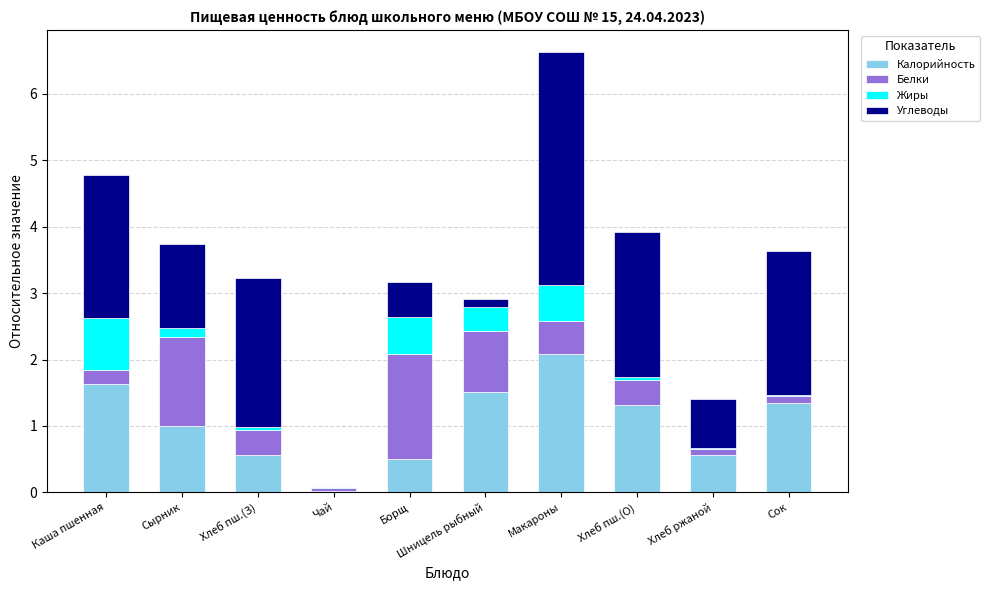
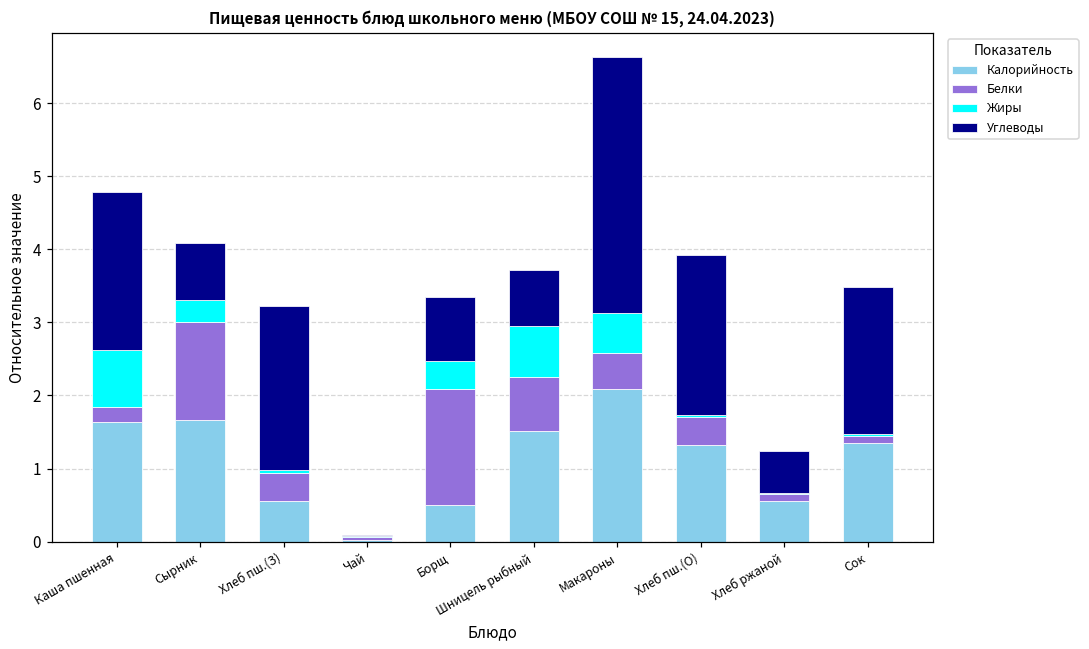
  {
    "Калорийность": {
      "Каша пшенная": 1.6,
-     "Сырник": 1.0,
+     "Сырник": 1.7,
      "Хлеб пш.(З)": 0.6,
      "Борщ": 0.5,
      "Шницель рыбный": 1.5,
      "Макароны": 2.1,
      "Хлеб пш.(О)": 1.3,
      "Хлеб ржаной": 0.6,
      "Сок": 1.4
    },
    "Белки": {
      "Каша пшенная": 0.2,
      "Сырник": 1.3,
      "Хлеб пш.(З)": 0.4,
      "Чай": 0.0,
      "Борщ": 1.6,
-     "Шницель рыбный": 0.9,
+     "Шницель рыбный": 0.7,
      "Макароны": 0.5,
      "Хлеб пш.(О)": 0.4,
      "Хлеб ржаной": 0.1,
      "Сок": 0.1
    },
    "Жиры": {
      "Каша пшенная": 0.8,
-     "Сырник": 0.1,
+     "Сырник": 0.3,
      "Хлеб пш.(З)": 0.0,
-     "Борщ": 0.6,
-     "Шницель рыбный": 0.4,
+     "Борщ": 0.4,
+     "Шницель рыбный": 0.7,
      "Макароны": 0.5,
      "Хлеб пш.(О)": 0.0
    },
    "Углеводы": {
      "Каша пшенная": 2.2,
-     "Сырник": 1.3,
+     "Сырник": 0.8,
      "Хлеб пш.(З)": 2.3,
-     "Борщ": 0.5,
-     "Шницель рыбный": 0.1,
+     "Борщ": 0.9,
+     "Шницель рыбный": 0.8,
      "Макароны": 3.5,
      "Хлеб пш.(О)": 2.2,
-     "Хлеб ржаной": 0.7,
-     "Сок": 2.2
+     "Хлеб ржаной": 0.6,
+     "Сок": 2.0
    }
  }
